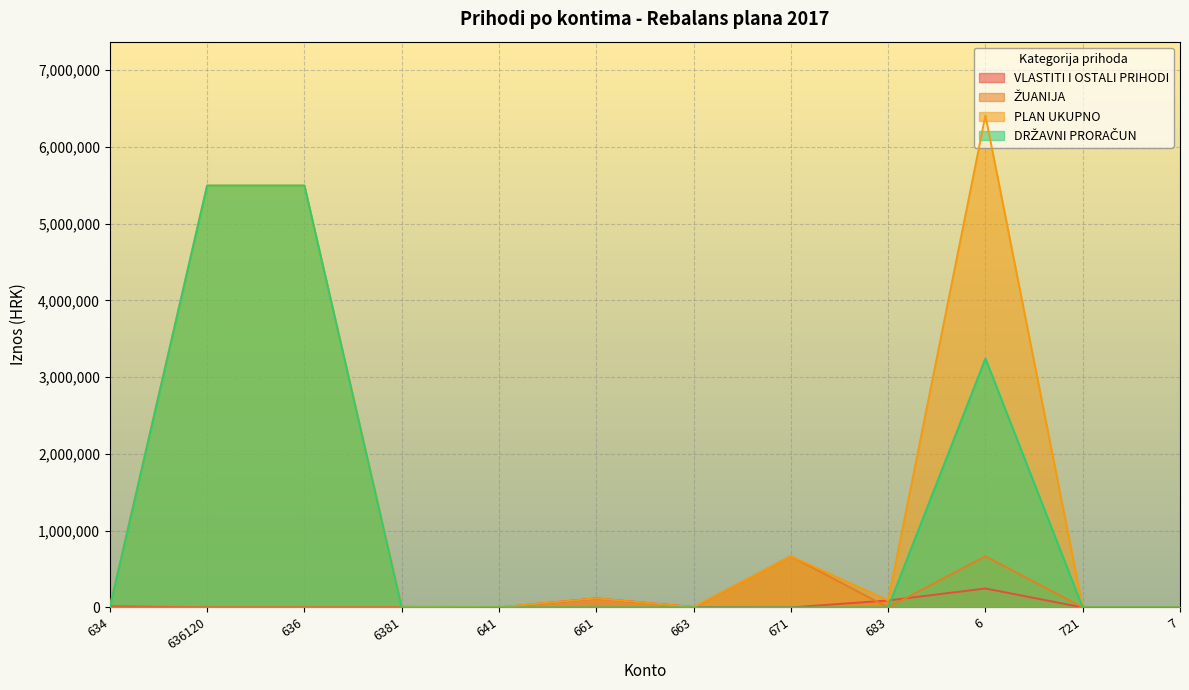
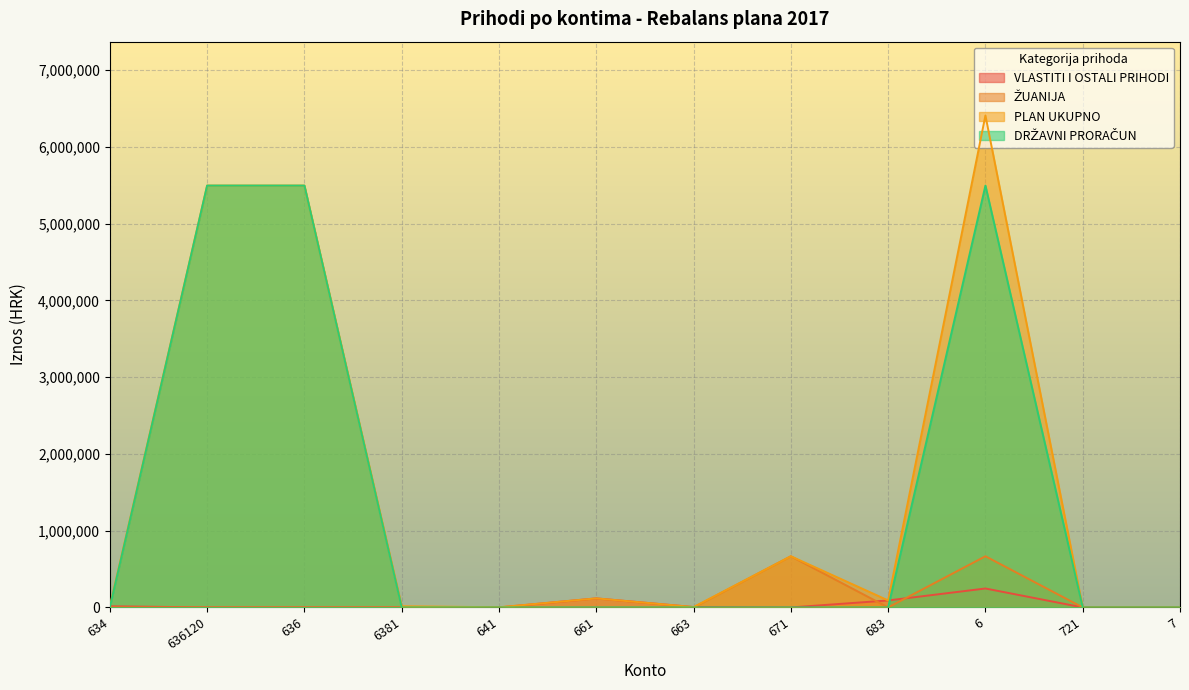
  {
    "DRŽAVNI PRORAČUN": {
-     "6": "3,200,000"
+     "6": "5,500,000"
    }
  }
